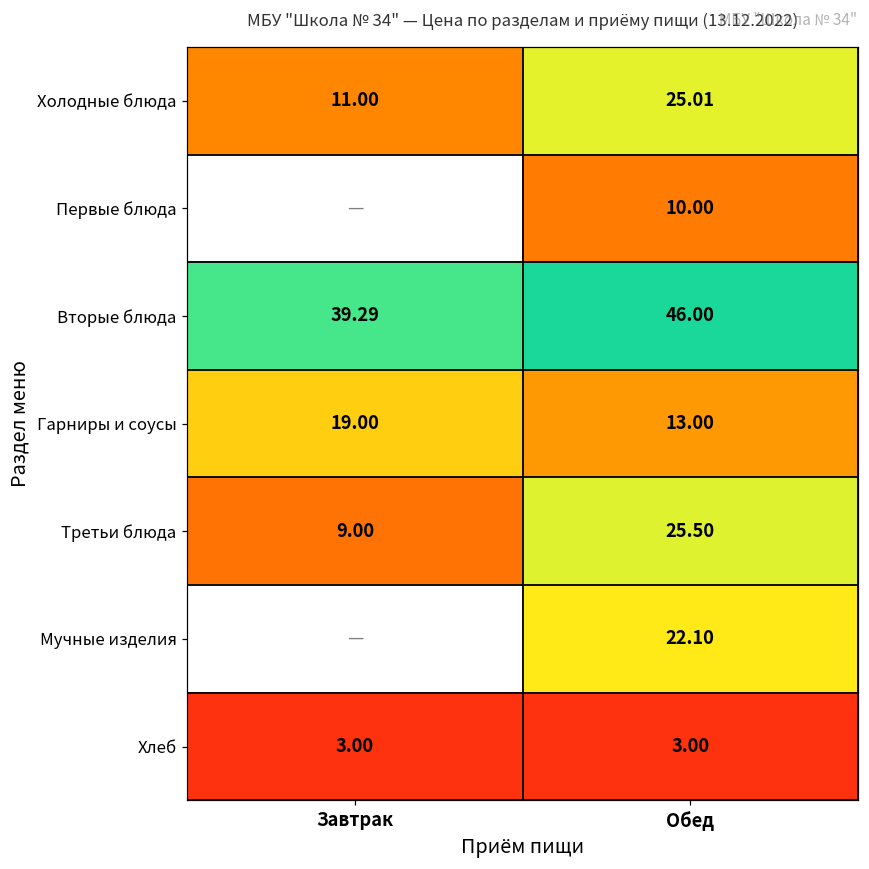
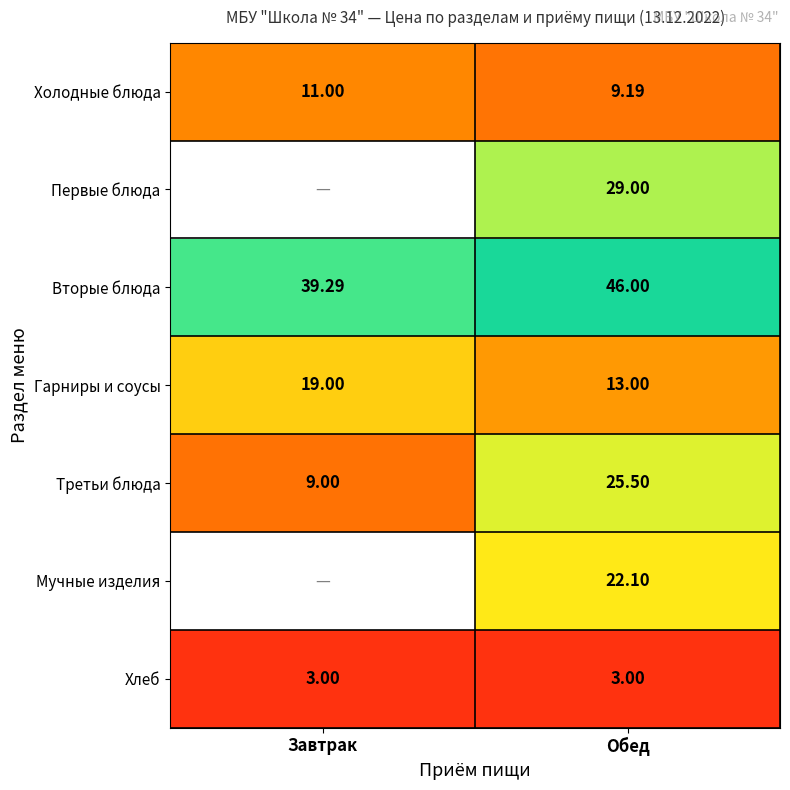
  {
    "Холодные блюда": {
      "Завтрак": 11.00,
-     "Обед": 25.01
+     "Обед": 9.19
    },
    "Первые блюда": {
-     "Обед": 10.00
+     "Обед": 29.00
    },
    "Вторые блюда": {
      "Завтрак": 39.29,
      "Обед": 46.00
    },
    "Гарниры и соусы": {
      "Завтрак": 19.00,
      "Обед": 13.00
    },
    "Третьи блюда": {
      "Завтрак": 9.00,
      "Обед": 25.50
    },
    "Мучные изделия": {
      "Обед": 22.10
    },
    "Хлеб": {
      "Завтрак": 3.00,
      "Обед": 3.00
    }
  }
